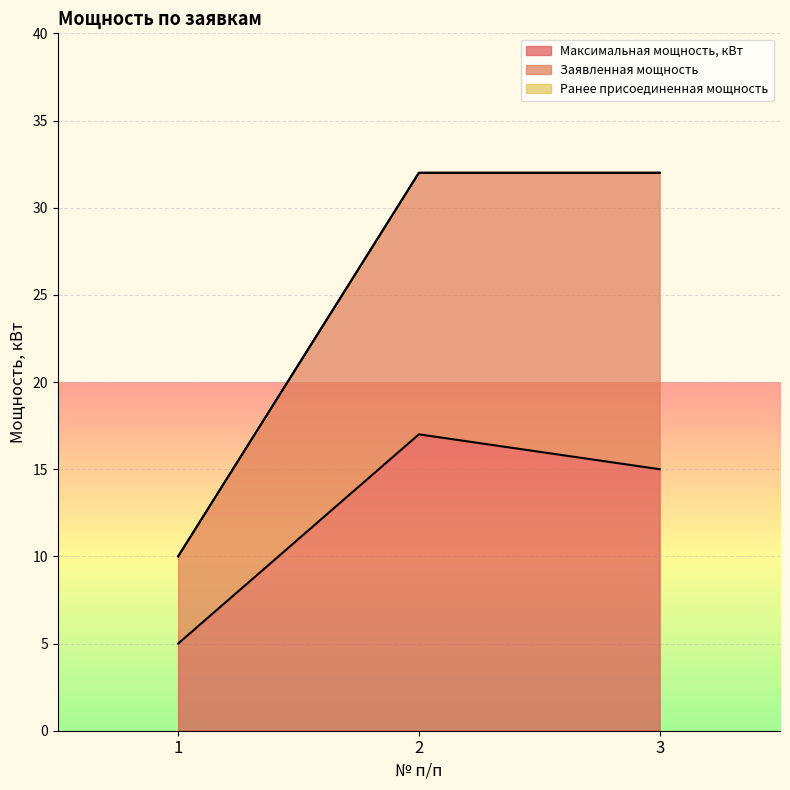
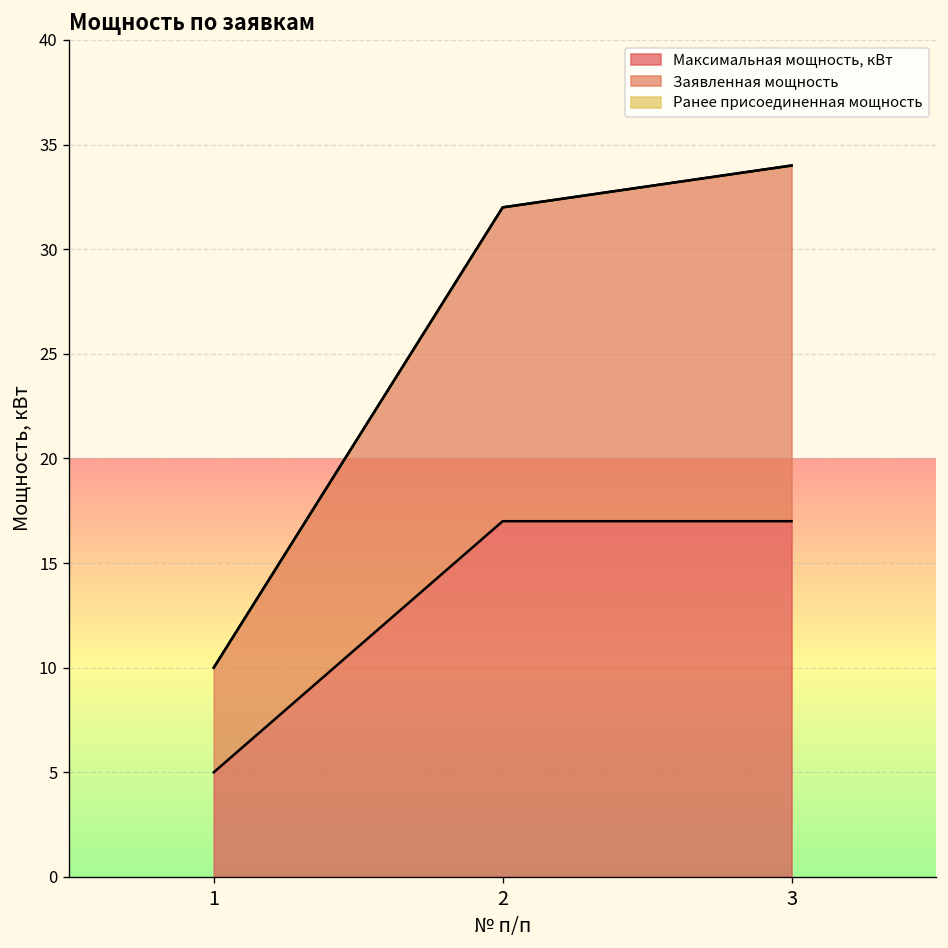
  {
    "Максимальная мощность, кВт": {
      "1": 5,
      "2": 17,
-     "3": 15
+     "3": 17
    }
  }
